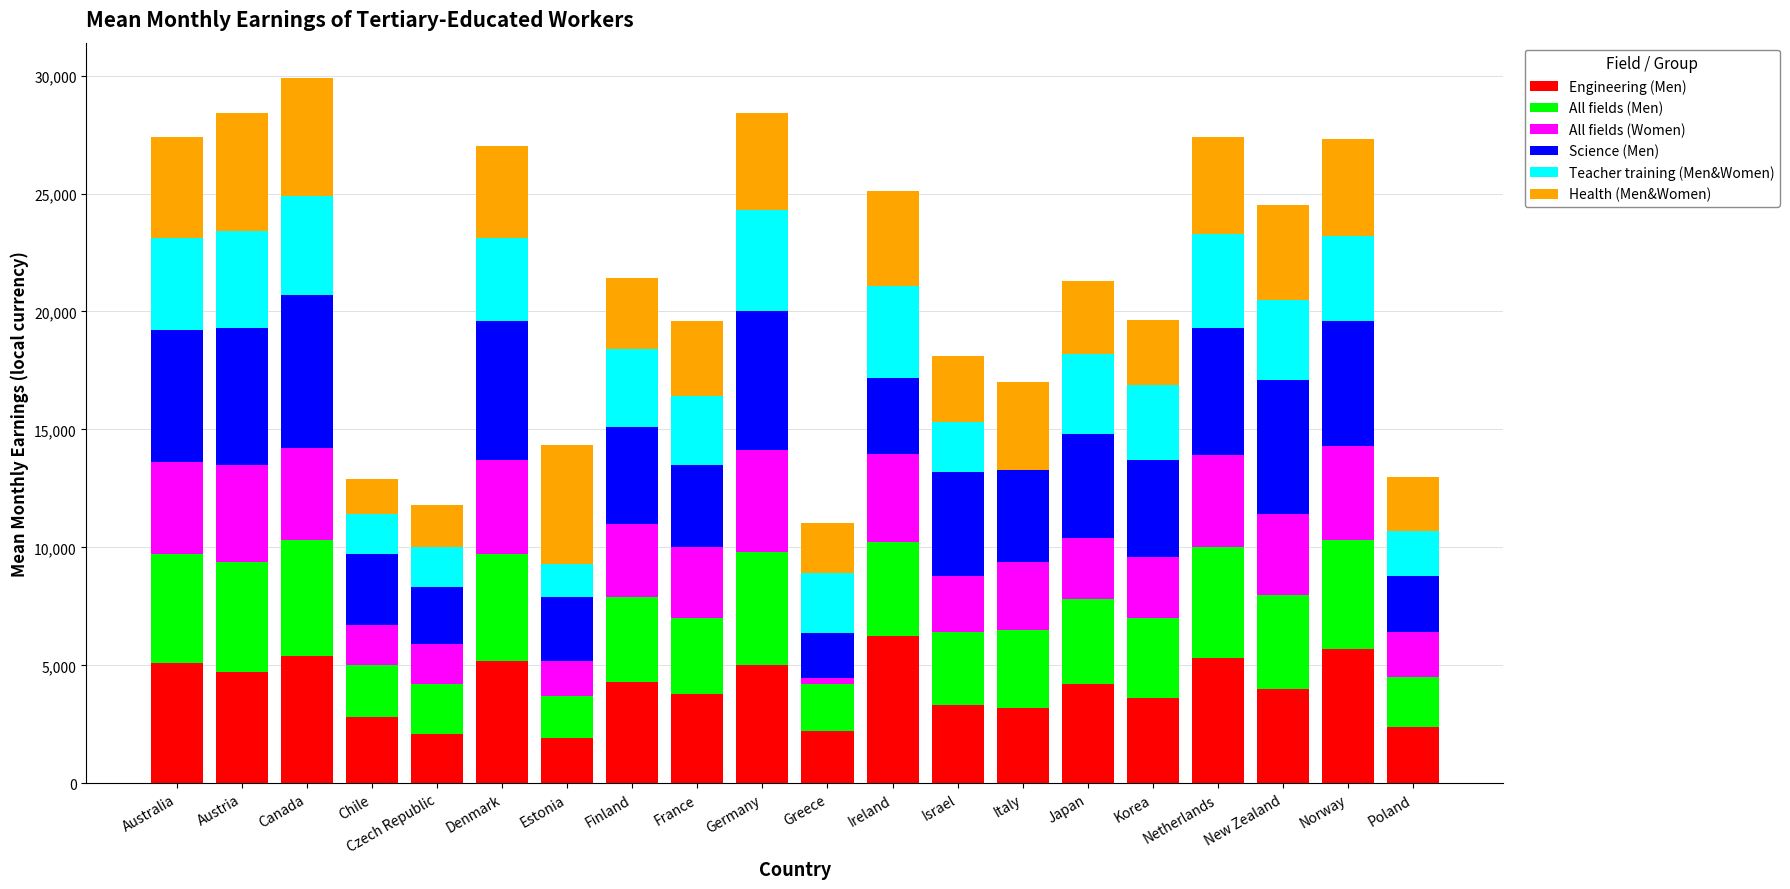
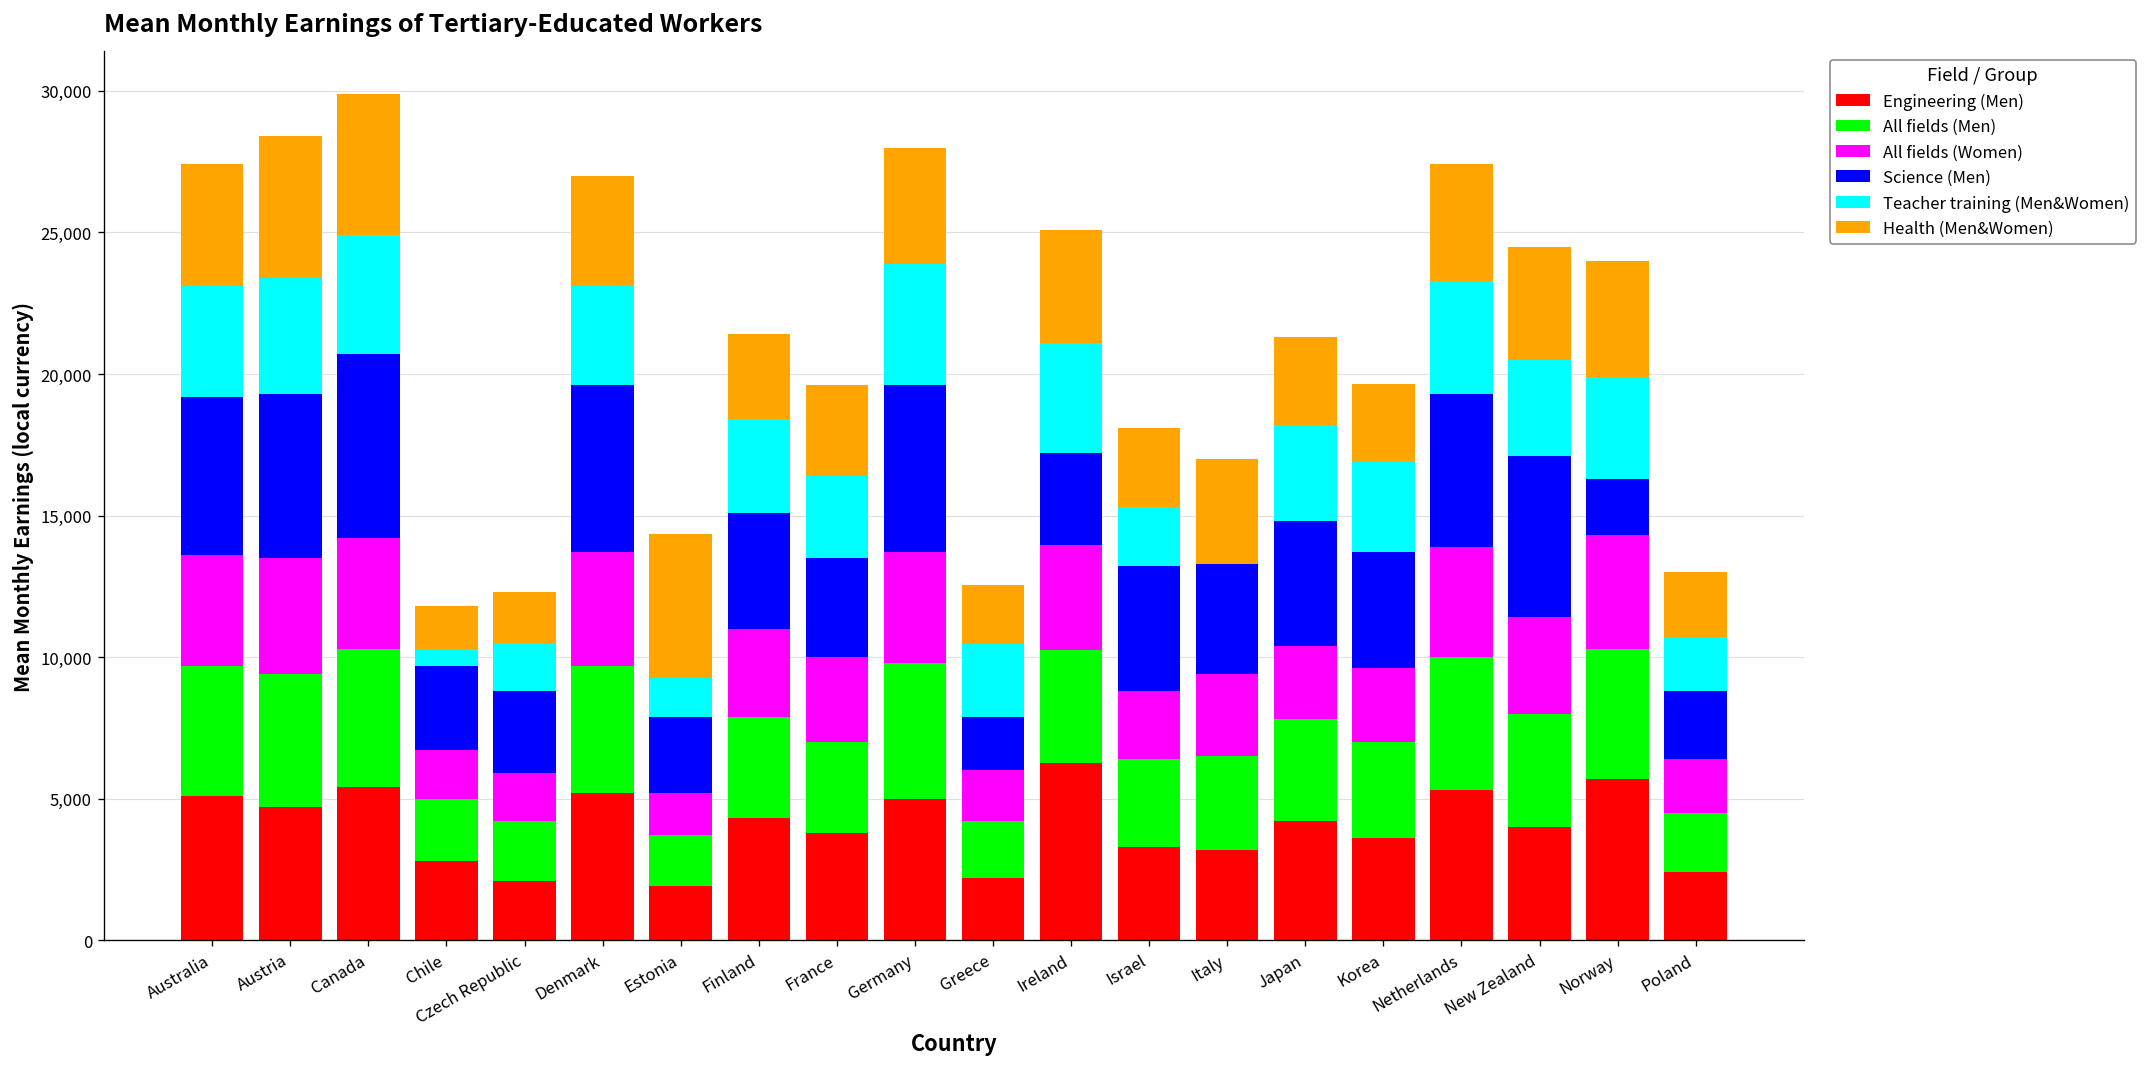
  {
    "Engineering (Men)": {
      "Australia": "5,100",
      "Austria": "4,700",
      "Canada": "5,400",
      "Chile": "2,800",
      "Czech Republic": "2,100",
      "Denmark": "5,200",
      "Estonia": "1,900",
      "Finland": "4,300",
      "France": "3,800",
      "Germany": "5,000",
      "Greece": "2,200",
      "Ireland": "6,200",
      "Israel": "3,300",
      "Italy": "3,200",
      "Japan": "4,200",
      "Korea": "3,600",
      "Netherlands": "5,300",
      "New Zealand": "4,000",
      "Norway": "5,700",
      "Poland": "2,400"
    },
    "All fields (Men)": {
      "Australia": "4,600",
      "Austria": "4,700",
      "Canada": "4,900",
      "Chile": "2,200",
      "Czech Republic": "2,100",
      "Denmark": "4,500",
      "Estonia": "1,800",
      "Finland": "3,600",
      "France": "3,200",
      "Germany": "4,800",
      "Greece": "2,000",
      "Ireland": "4,000",
      "Israel": "3,100",
      "Italy": "3,300",
      "Japan": "3,600",
      "Korea": "3,400",
      "Netherlands": "4,700",
      "New Zealand": "4,000",
      "Norway": "4,600",
      "Poland": "2,100"
    },
    "All fields (Women)": {
      "Australia": "3,900",
      "Austria": "4,100",
      "Canada": "3,900",
      "Chile": "1,700",
      "Czech Republic": "1,700",
      "Denmark": "4,000",
      "Estonia": "1,500",
      "Finland": "3,100",
      "France": "3,000",
-     "Germany": "4,300",
-     "Greece": "300",
+     "Germany": "3,900",
+     "Greece": "1,800",
      "Ireland": "3,700",
      "Israel": "2,400",
      "Italy": "2,900",
      "Japan": "2,600",
      "Korea": "2,600",
      "Netherlands": "3,900",
      "New Zealand": "3,400",
      "Norway": "4,000",
      "Poland": "1,900"
    },
    "Science (Men)": {
      "Australia": "5,600",
      "Austria": "5,800",
      "Canada": "6,500",
      "Chile": "3,000",
-     "Czech Republic": "2,400",
+     "Czech Republic": "2,900",
      "Denmark": "5,900",
      "Estonia": "2,700",
      "Finland": "4,100",
      "France": "3,500",
      "Germany": "5,900",
      "Greece": "1,900",
      "Ireland": "3,200",
      "Israel": "4,400",
      "Italy": "3,900",
      "Japan": "4,400",
      "Korea": "4,100",
      "Netherlands": "5,400",
      "New Zealand": "5,700",
-     "Norway": "5,300",
+     "Norway": "2,000",
      "Poland": "2,400"
    },
    "Teacher training (Men&Women)": {
      "Australia": "3,900",
      "Austria": "4,100",
      "Canada": "4,200",
-     "Chile": "1,700",
+     "Chile": "600",
      "Czech Republic": "1,700",
      "Denmark": "3,500",
      "Estonia": "1,400",
      "Finland": "3,300",
      "France": "2,900",
      "Germany": "4,300",
      "Greece": "2,500",
      "Ireland": "3,900",
      "Israel": "2,100",
      "Italy": "0",
      "Japan": "3,400",
      "Korea": "3,200",
      "Netherlands": "4,000",
      "New Zealand": "3,400",
      "Norway": "3,600",
      "Poland": "1,900"
    },
    "Health (Men&Women)": {
      "Australia": "4,300",
      "Austria": "5,000",
      "Canada": "5,000",
      "Chile": "1,500",
      "Czech Republic": "1,800",
      "Denmark": "3,900",
      "Estonia": "5,000",
      "Finland": "3,000",
      "France": "3,200",
      "Germany": "4,100",
      "Greece": "2,100",
      "Ireland": "4,000",
      "Israel": "2,800",
      "Italy": "3,700",
      "Japan": "3,100",
      "Korea": "2,700",
      "Netherlands": "4,100",
      "New Zealand": "4,000",
      "Norway": "4,100",
      "Poland": "2,300"
    }
  }
